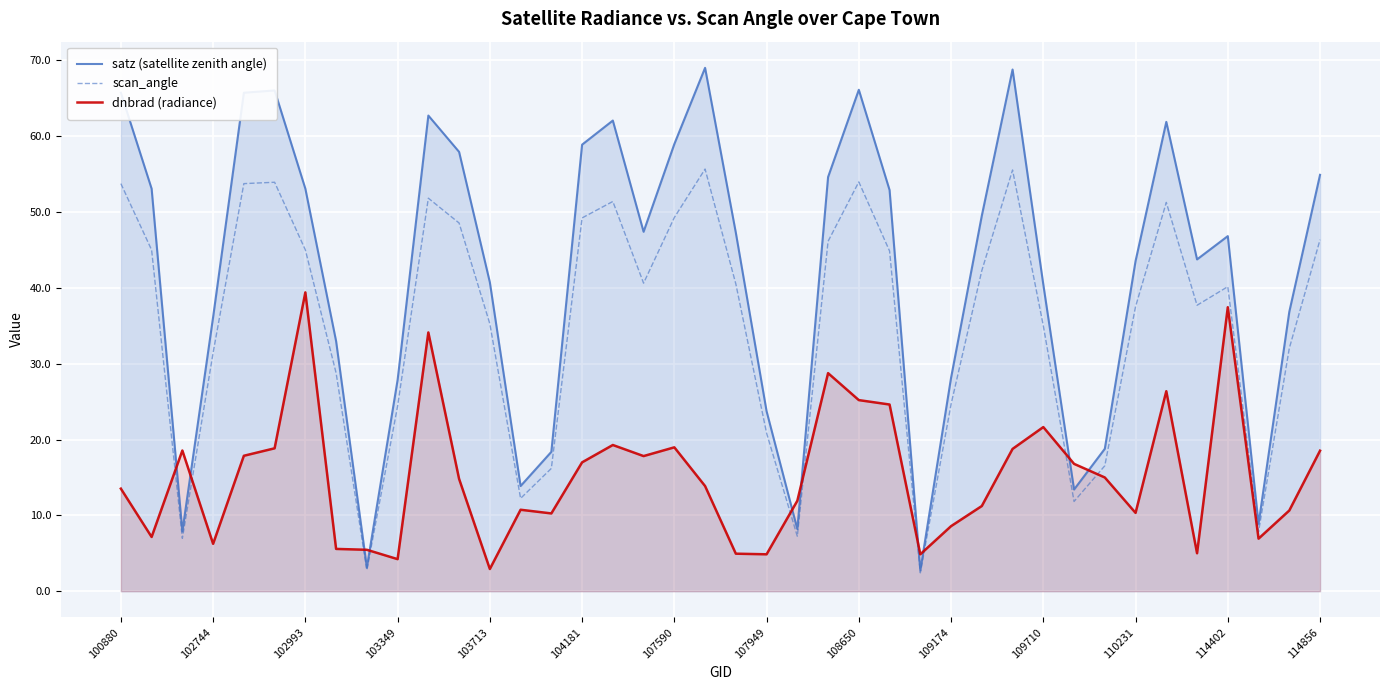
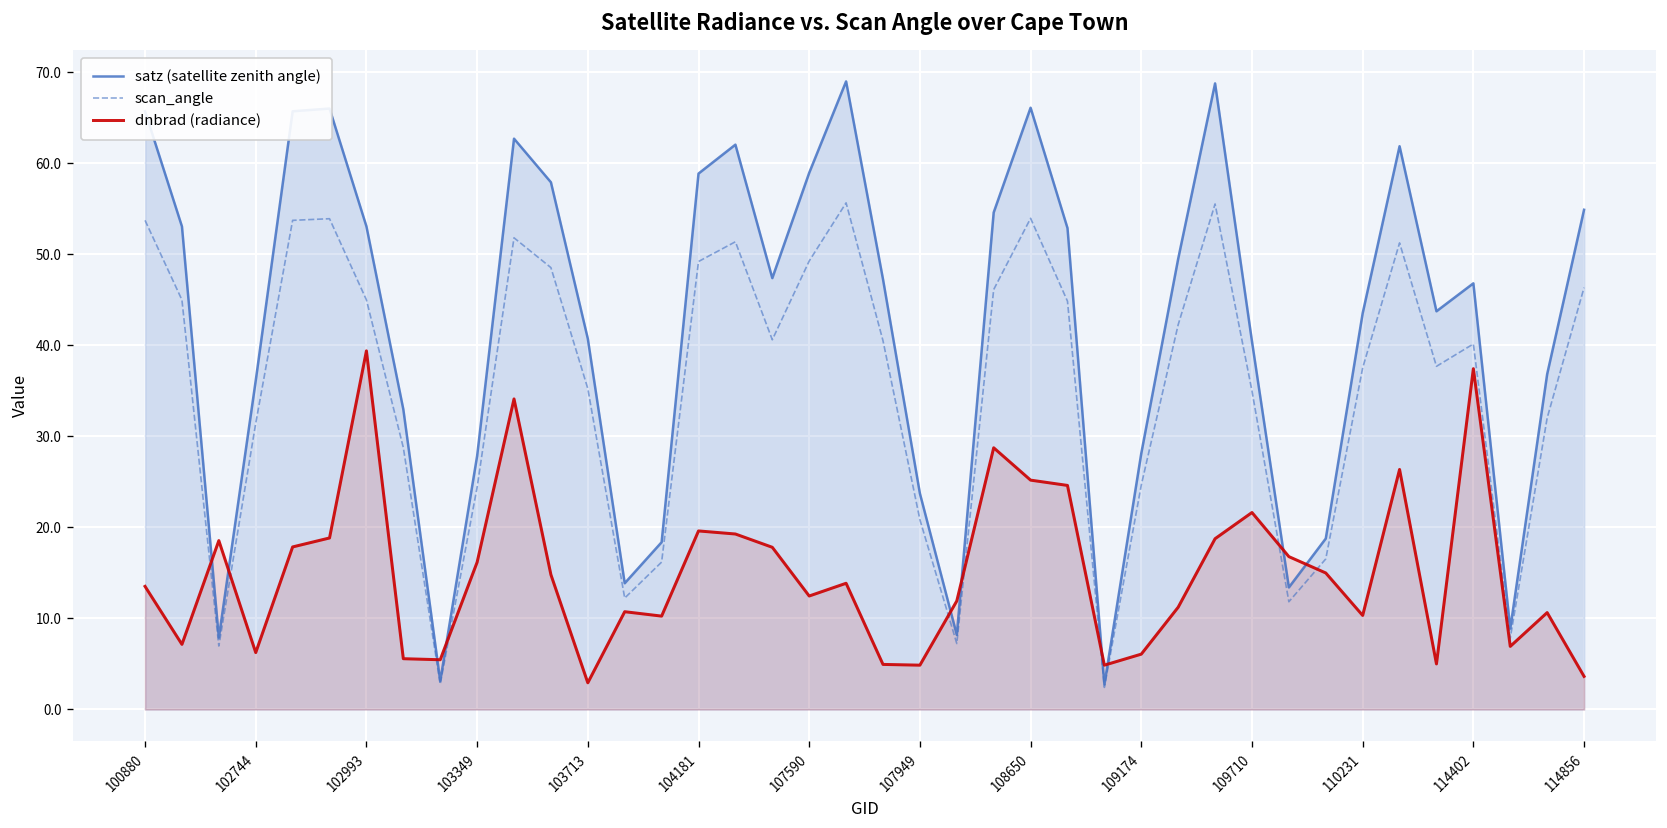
  {
    "dnbrad (radiance)": {
      "100880": 14,
      "102744": 6,
      "102993": 39,
-     "103349": 4,
+     "103349": 16,
      "103713": 3,
-     "104181": 17,
-     "107590": 19,
+     "104181": 20,
+     "107590": 12,
      "107949": 5,
      "108650": 25,
-     "109174": 9,
+     "109174": 6,
      "109710": 22,
      "110231": 10,
      "114402": 37,
-     "114856": 19
+     "114856": 4
    }
  }
